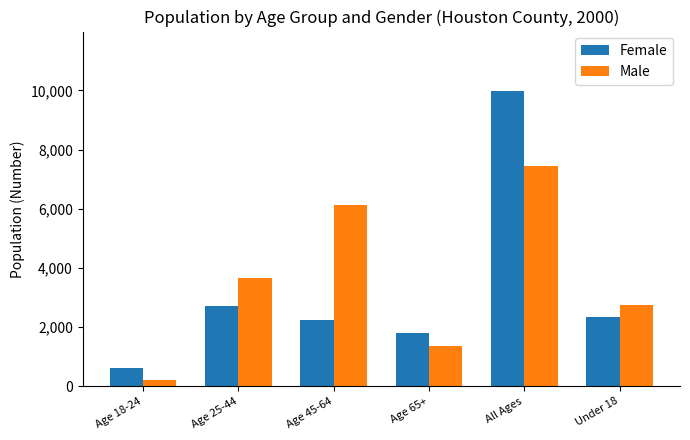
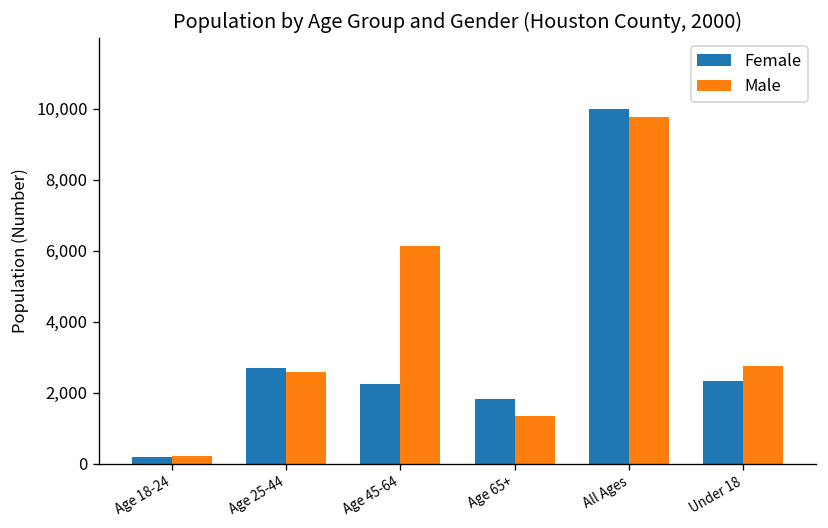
  {
    "Female": {
-     "Age 18-24": "600",
+     "Age 18-24": "200",
      "Age 25-44": "2,700",
      "Age 45-64": "2,200",
      "Age 65+": "1,800",
      "All Ages": "10,000",
      "Under 18": "2,300"
    },
    "Male": {
      "Age 18-24": "200",
-     "Age 25-44": "3,700",
+     "Age 25-44": "2,600",
      "Age 45-64": "6,100",
      "Age 65+": "1,400",
-     "All Ages": "7,400",
+     "All Ages": "9,800",
      "Under 18": "2,700"
    }
  }
